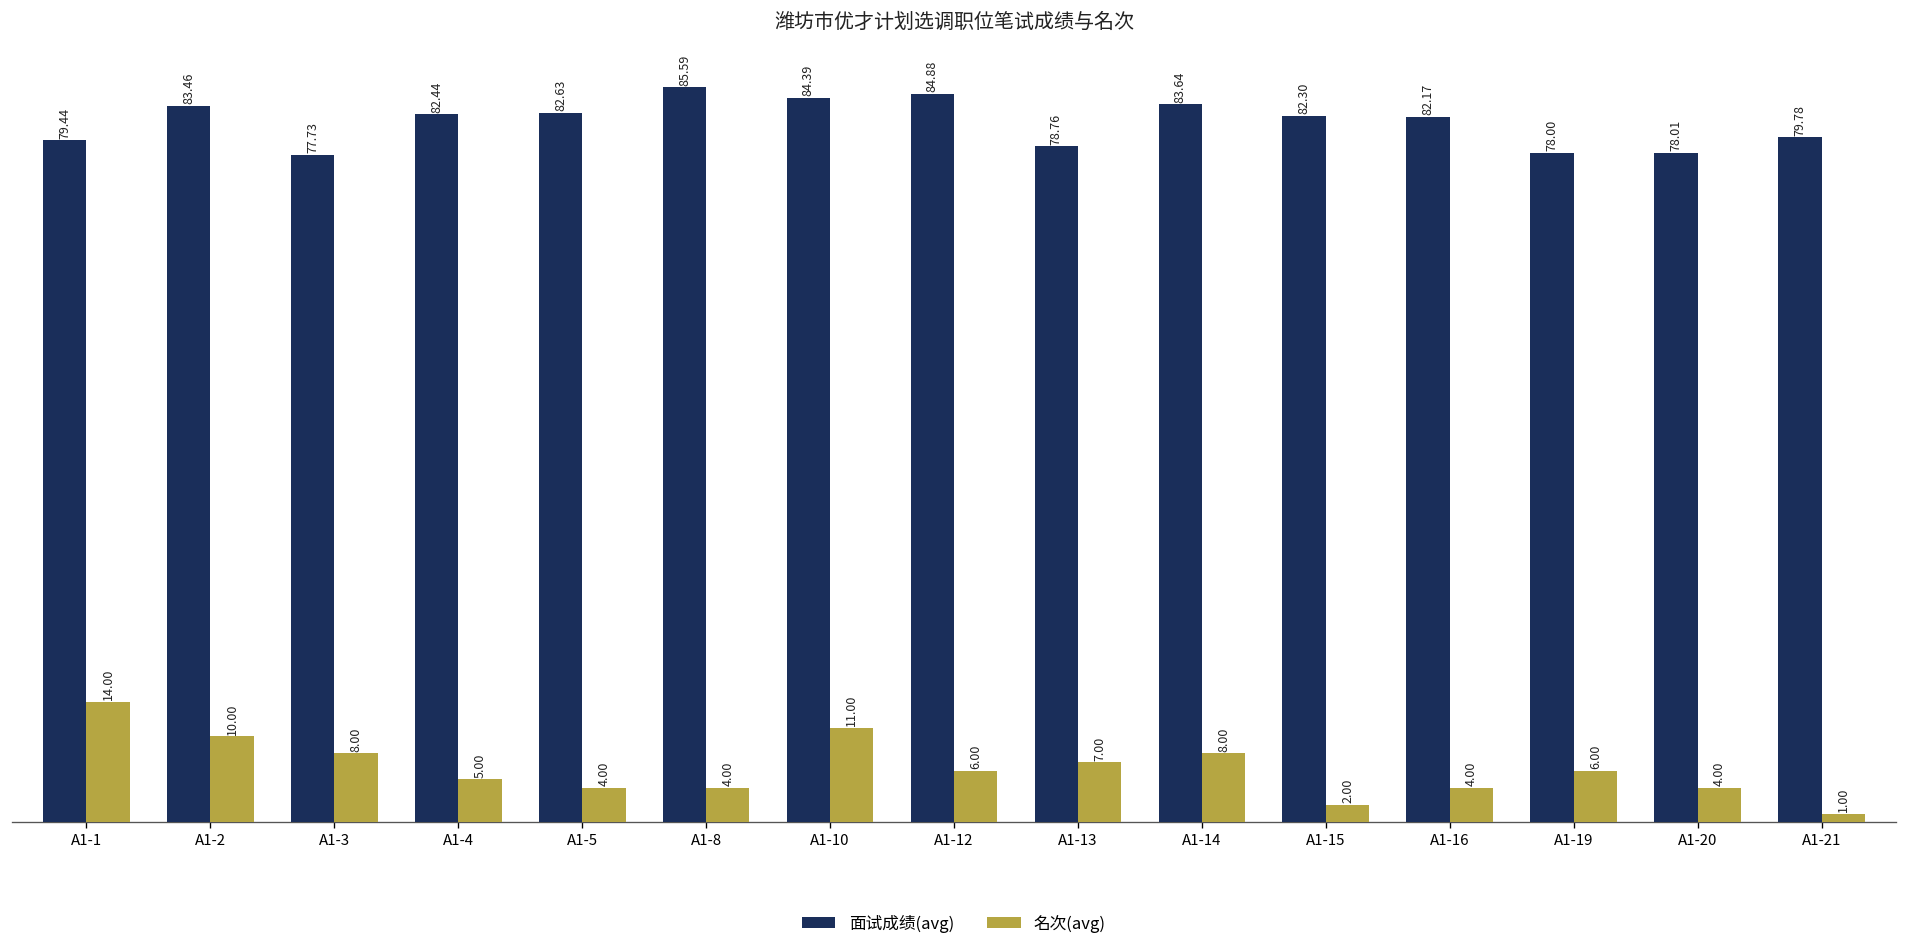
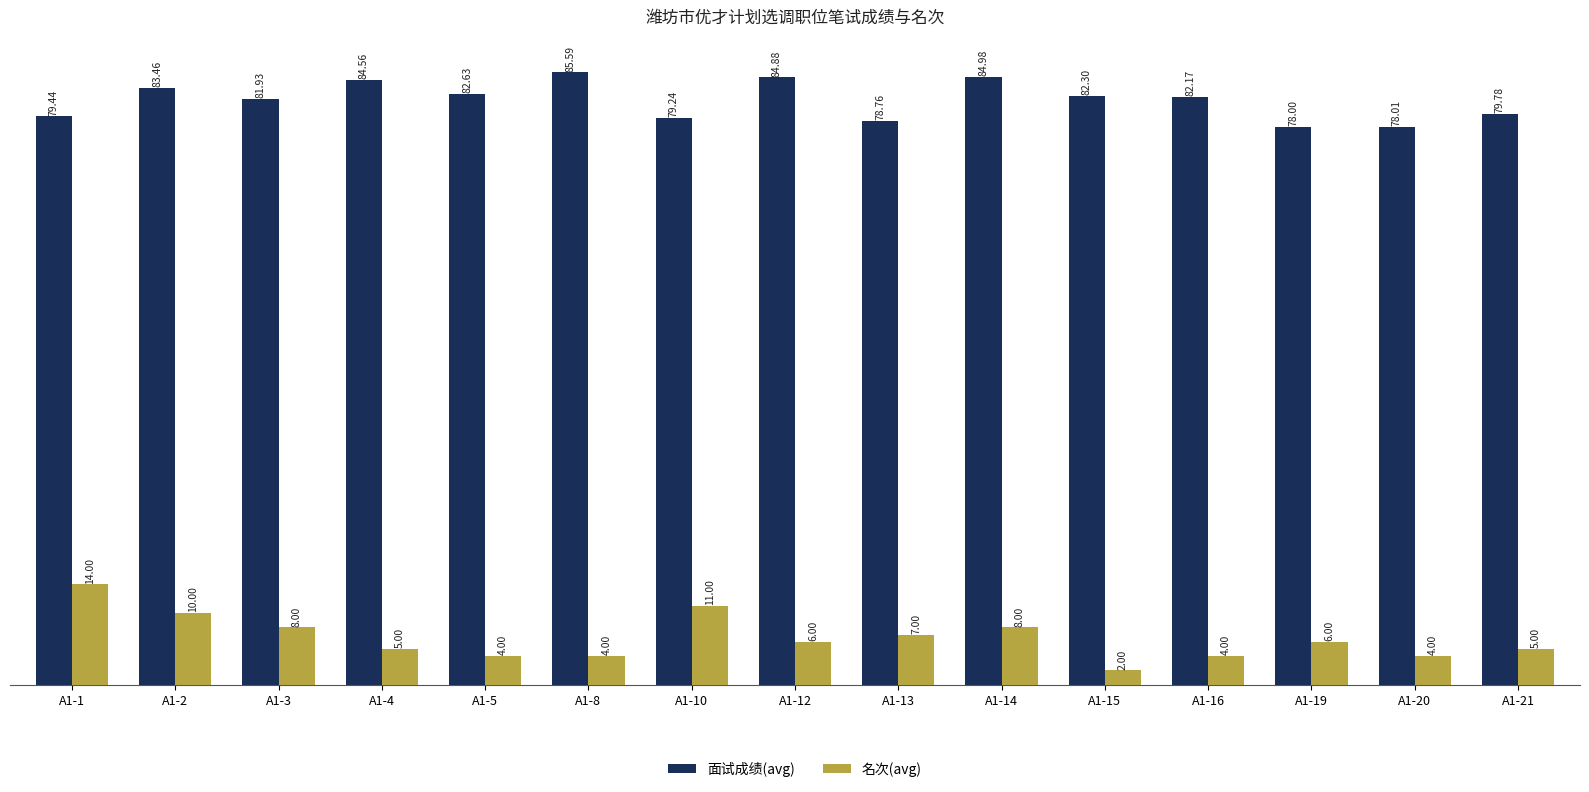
  {
    "面试成绩(avg)": {
      "A1-1": 79.44,
      "A1-2": 83.46,
-     "A1-3": 77.73,
-     "A1-4": 82.44,
+     "A1-3": 81.93,
+     "A1-4": 84.56,
      "A1-5": 82.63,
      "A1-8": 85.59,
-     "A1-10": 84.39,
+     "A1-10": 79.24,
      "A1-12": 84.88,
      "A1-13": 78.76,
-     "A1-14": 83.64,
+     "A1-14": 84.98,
      "A1-15": 82.30,
      "A1-16": 82.17,
      "A1-19": 78.00,
      "A1-20": 78.01,
      "A1-21": 79.78
    },
    "名次(avg)": {
      "A1-1": 14.00,
      "A1-2": 10.00,
      "A1-3": 8.00,
      "A1-4": 5.00,
      "A1-5": 4.00,
      "A1-8": 4.00,
      "A1-10": 11.00,
      "A1-12": 6.00,
      "A1-13": 7.00,
      "A1-14": 8.00,
      "A1-15": 2.00,
      "A1-16": 4.00,
      "A1-19": 6.00,
      "A1-20": 4.00,
-     "A1-21": 1.00
+     "A1-21": 5.00
    }
  }
